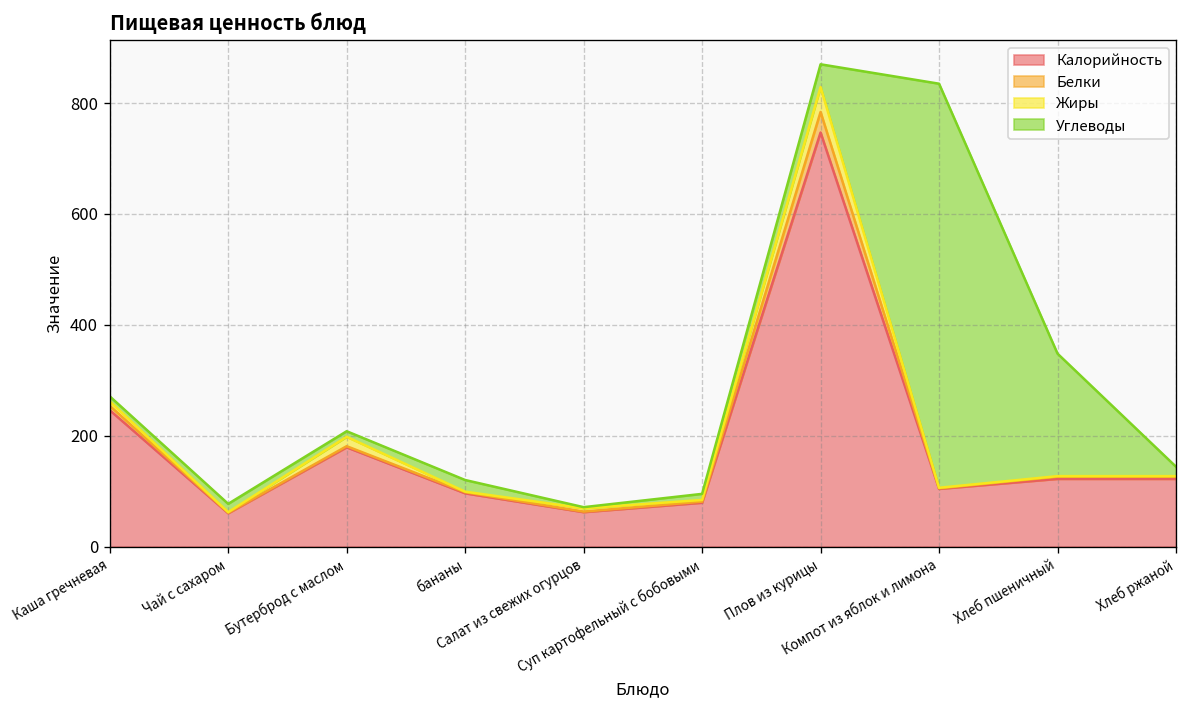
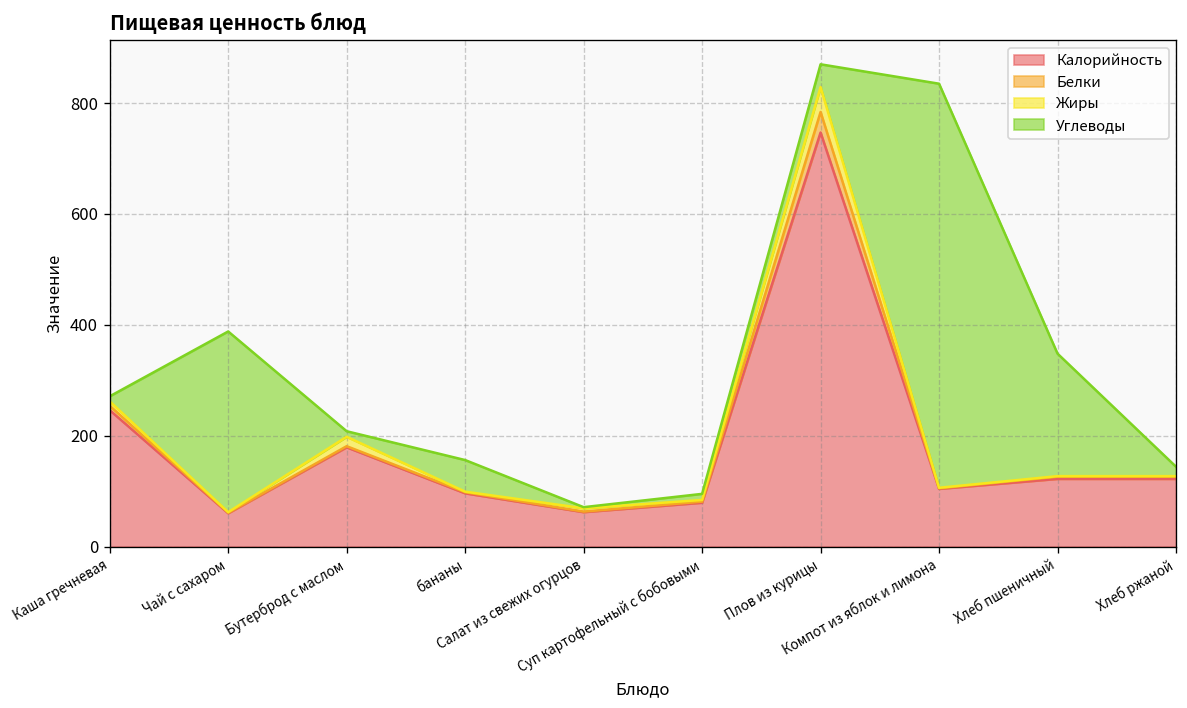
  {
    "Калорийность": {
      "Каша гречневая": 250,
      "Плов из курицы": 750
    },
    "Углеводы": {
      "Каша гречневая": 10,
-     "Чай с сахаром": 20,
+     "Чай с сахаром": 330,
      "Бутерброд с маслом": 10,
-     "бананы": 20,
+     "бананы": 60,
      "Суп картофельный с бобовыми": 10,
      "Плов из курицы": 40,
      "Компот из яблок и лимона": 730,
      "Хлеб пшеничный": 220,
      "Хлеб ржаной": 20
    }
  }
